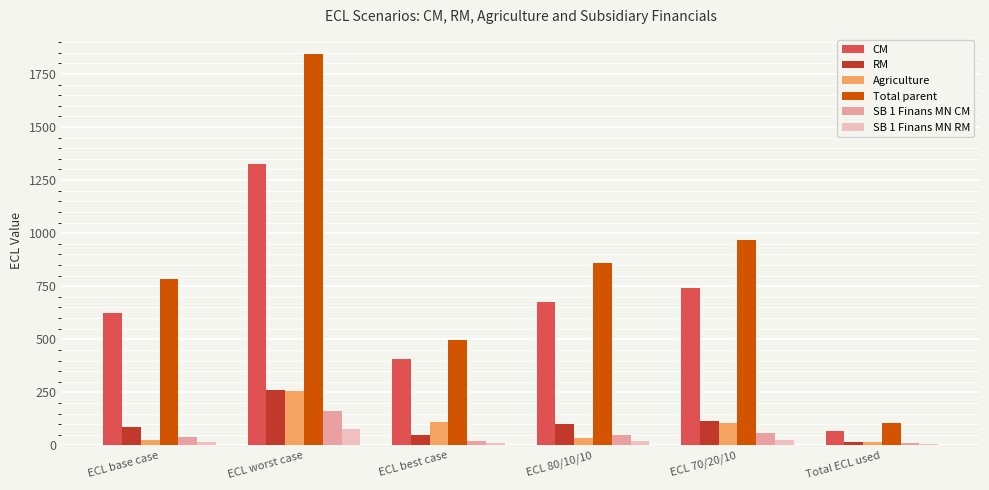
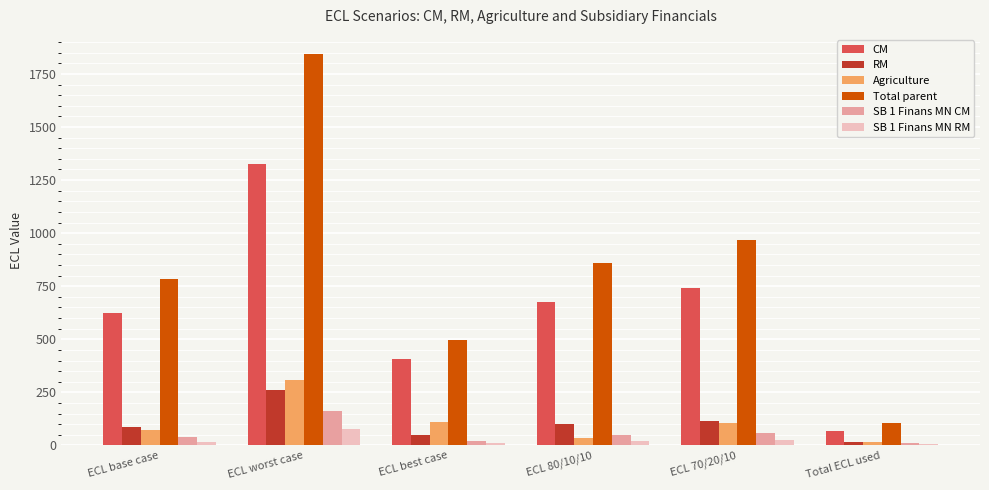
  {
    "Agriculture": {
-     "ECL base case": 30,
-     "ECL worst case": 260,
+     "ECL base case": 70,
+     "ECL worst case": 310,
      "ECL best case": 110,
      "ECL 80/10/10": 30,
      "ECL 70/20/10": 110,
      "Total ECL used": 20
    }
  }
